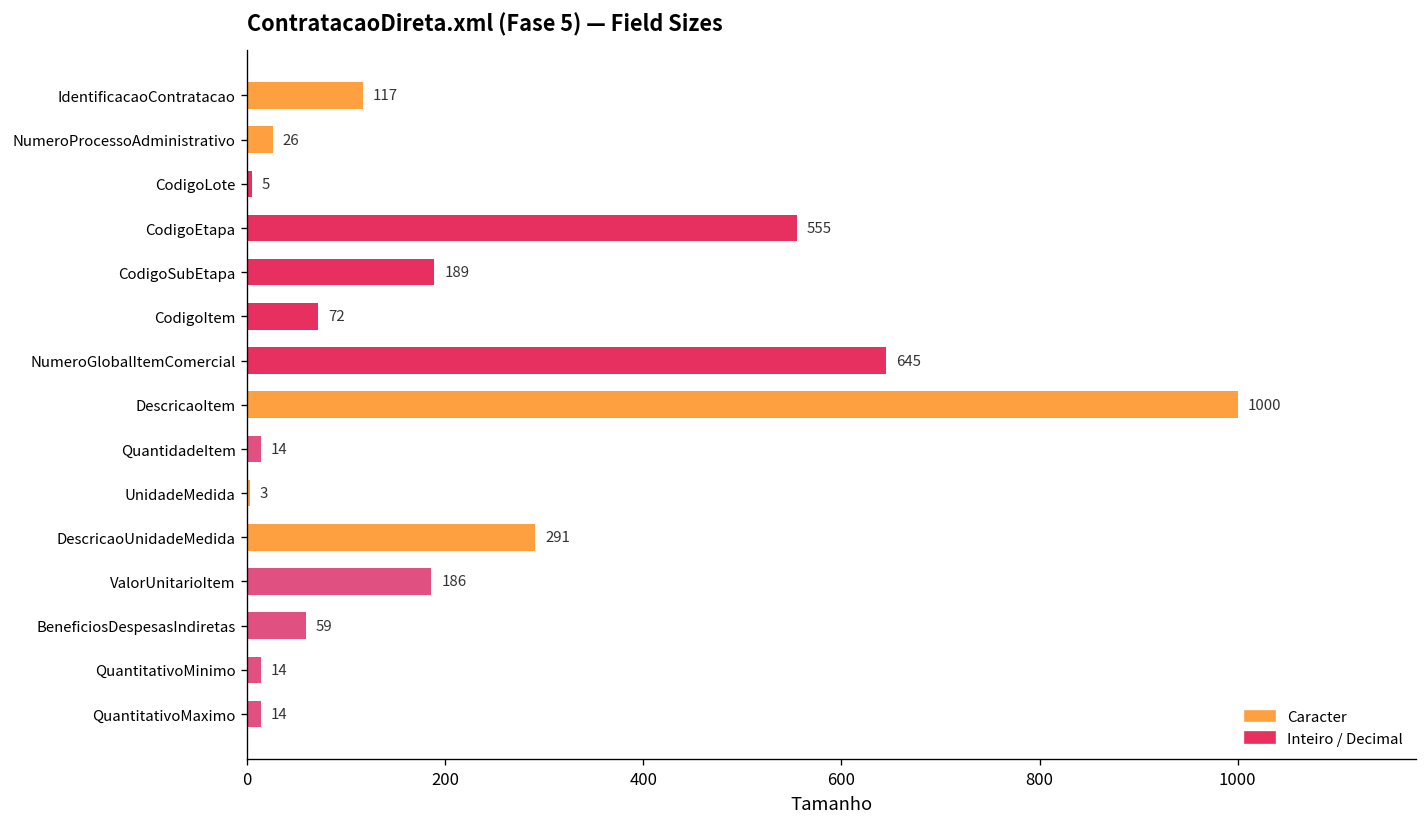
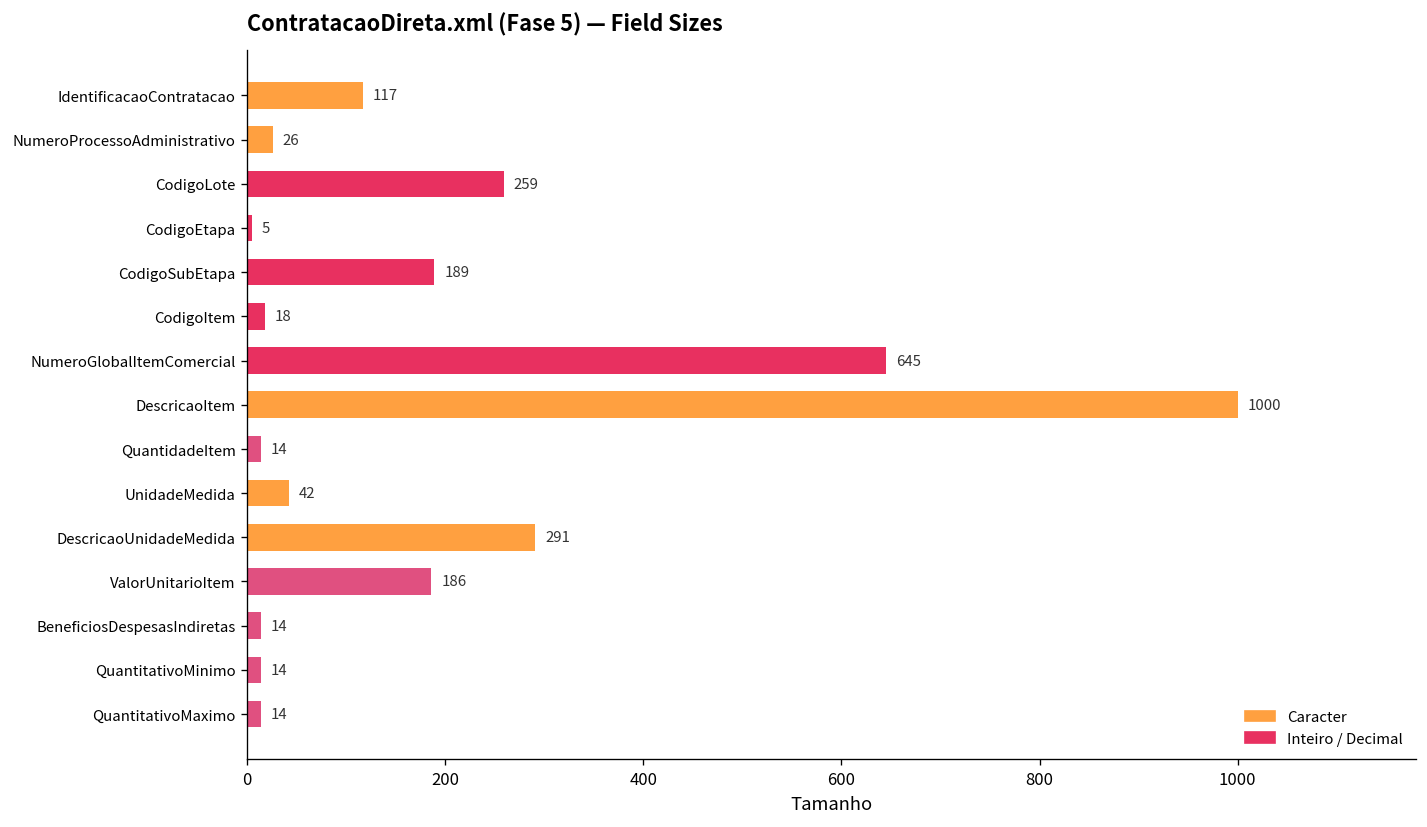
  {
    "IdentificacaoContratacao": 117,
    "NumeroProcessoAdministrativo": 26,
-   "CodigoLote": 5,
-   "CodigoEtapa": 555,
+   "CodigoLote": 259,
+   "CodigoEtapa": 5,
    "CodigoSubEtapa": 189,
-   "CodigoItem": 72,
+   "CodigoItem": 18,
    "NumeroGlobalItemComercial": 645,
    "DescricaoItem": 1000,
    "QuantidadeItem": 14,
-   "UnidadeMedida": 3,
+   "UnidadeMedida": 42,
    "DescricaoUnidadeMedida": 291,
    "ValorUnitarioItem": 186,
-   "BeneficiosDespesasIndiretas": 59,
+   "BeneficiosDespesasIndiretas": 14,
    "QuantitativoMinimo": 14,
    "QuantitativoMaximo": 14
  }
